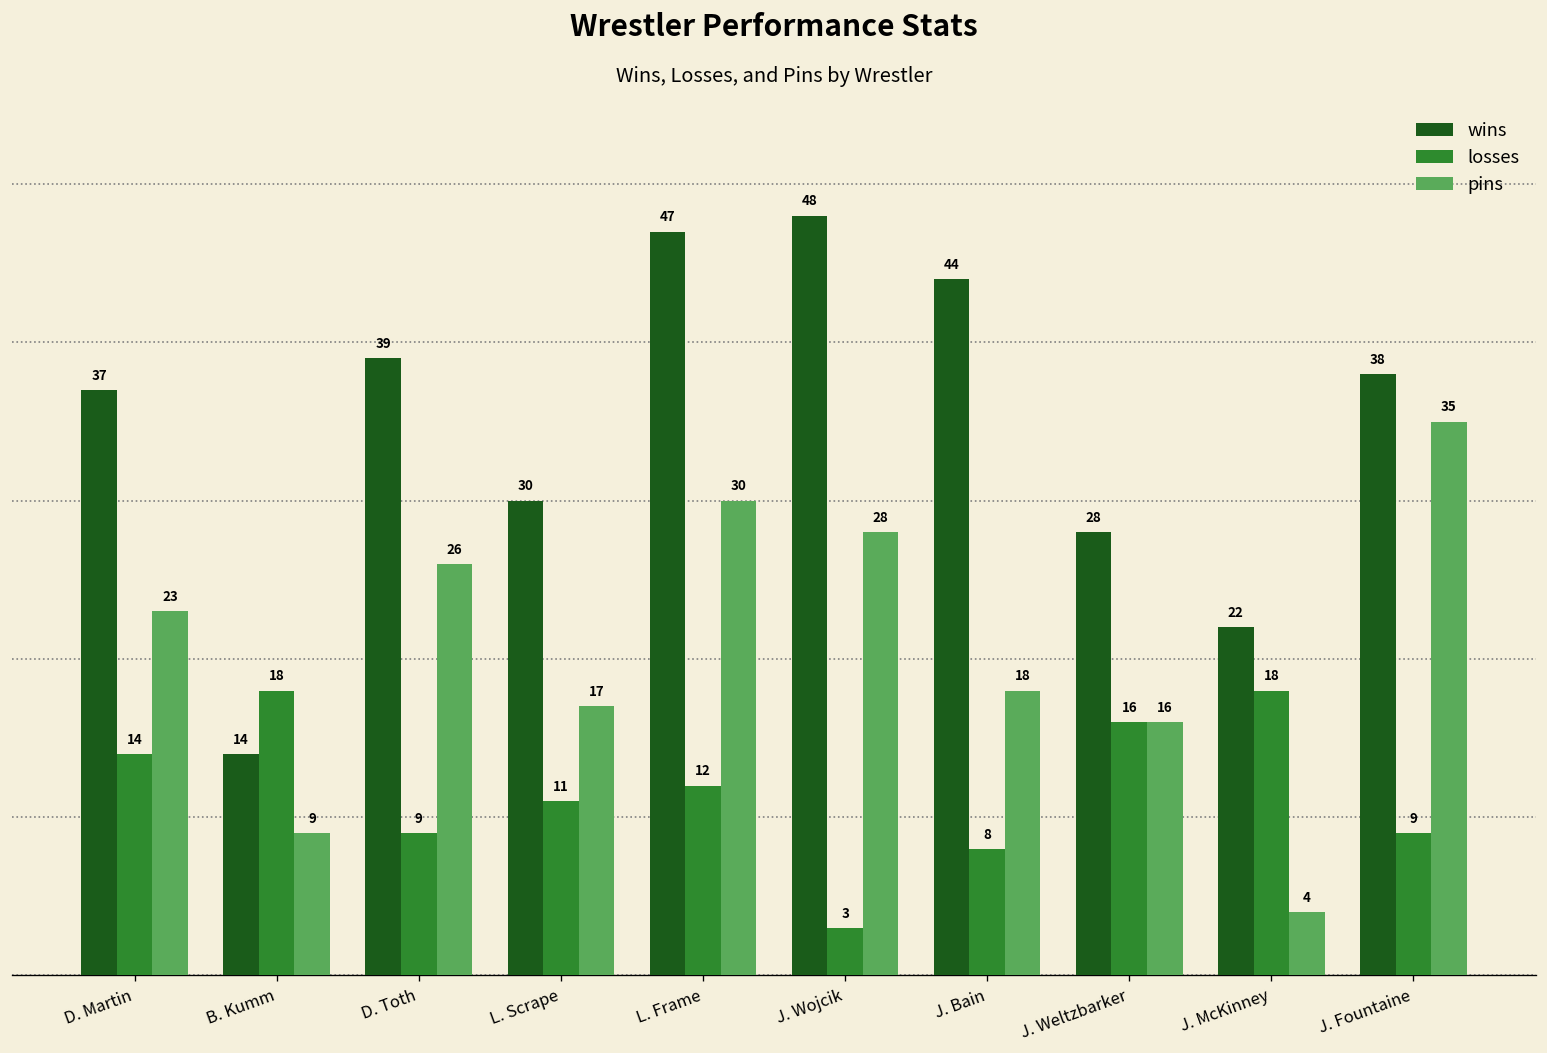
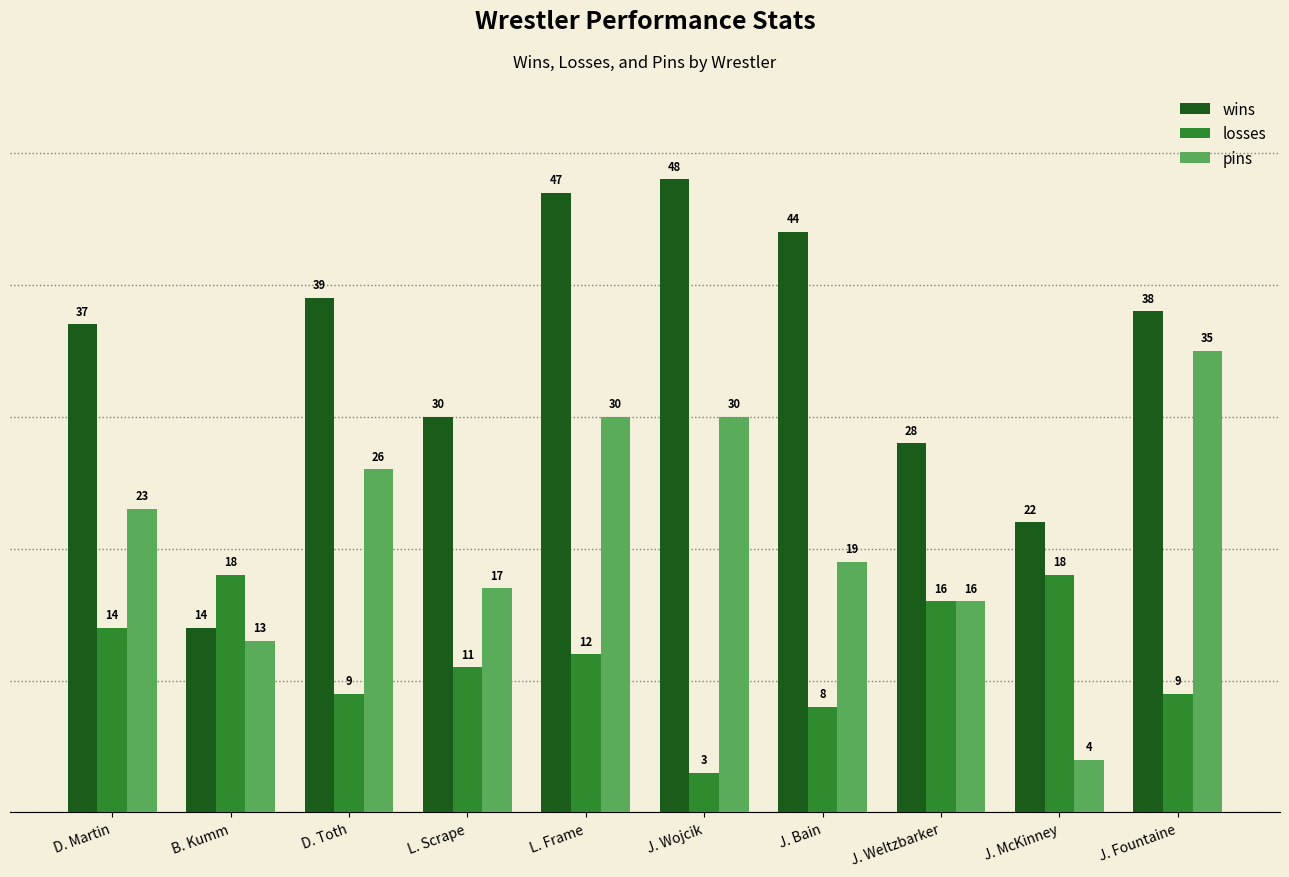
  {
    "pins": {
      "D. Martin": 23,
-     "B. Kumm": 9,
+     "B. Kumm": 13,
      "D. Toth": 26,
      "L. Scrape": 17,
      "L. Frame": 30,
-     "J. Wojcik": 28,
-     "J. Bain": 18,
+     "J. Wojcik": 30,
+     "J. Bain": 19,
      "J. Weltzbarker": 16,
      "J. McKinney": 4,
      "J. Fountaine": 35
    }
  }
